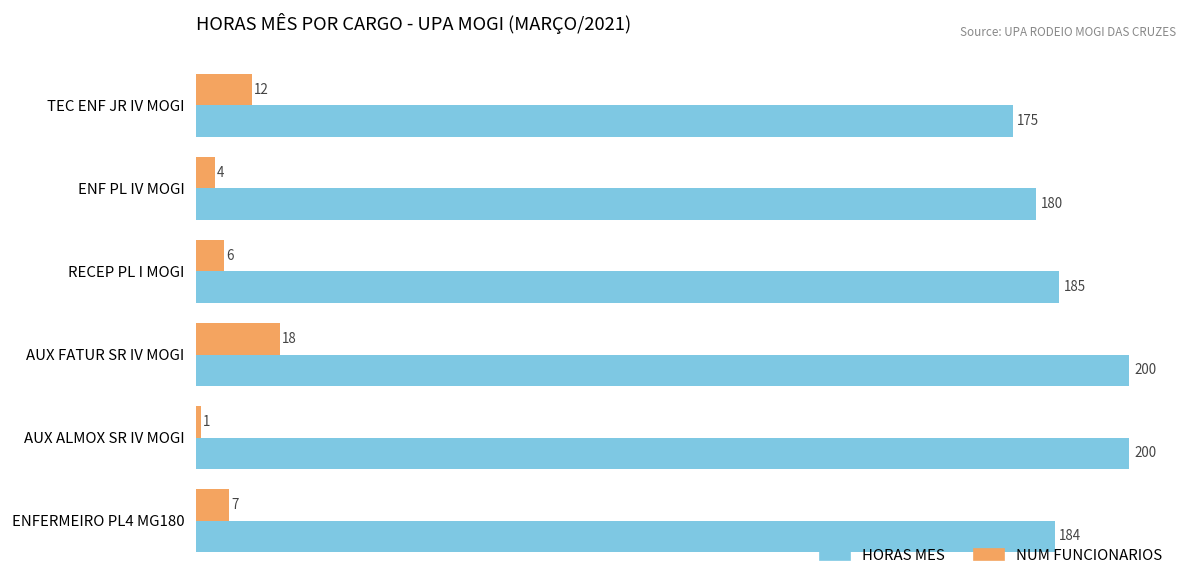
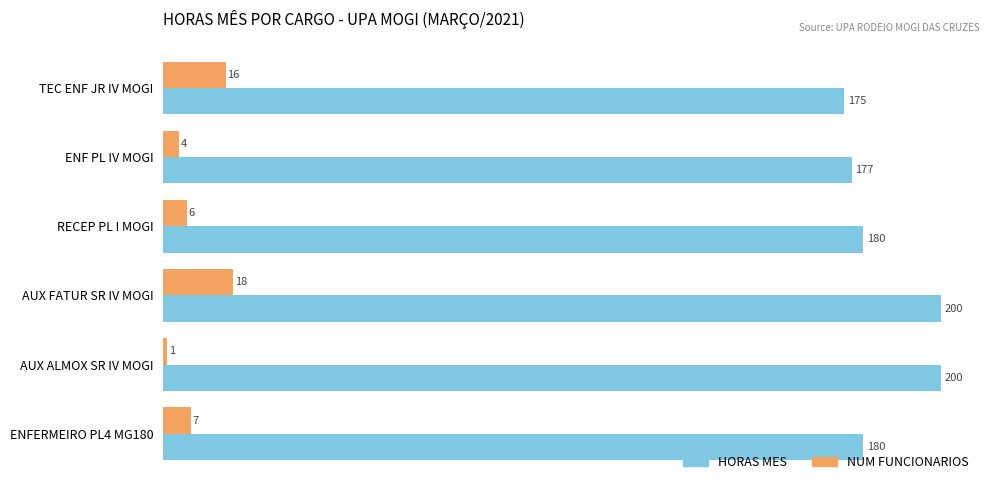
  {
    "HORAS MES": {
      "TEC ENF JR IV MOGI": 175,
-     "ENF PL IV MOGI": 180,
-     "RECEP PL I MOGI": 185,
+     "ENF PL IV MOGI": 177,
+     "RECEP PL I MOGI": 180,
      "AUX FATUR SR IV MOGI": 200,
      "AUX ALMOX SR IV MOGI": 200,
-     "ENFERMEIRO PL4 MG180": 184
+     "ENFERMEIRO PL4 MG180": 180
    },
    "NUM FUNCIONARIOS": {
-     "TEC ENF JR IV MOGI": 12,
+     "TEC ENF JR IV MOGI": 16,
      "ENF PL IV MOGI": 4,
      "RECEP PL I MOGI": 6,
      "AUX FATUR SR IV MOGI": 18,
      "AUX ALMOX SR IV MOGI": 1,
      "ENFERMEIRO PL4 MG180": 7
    }
  }
